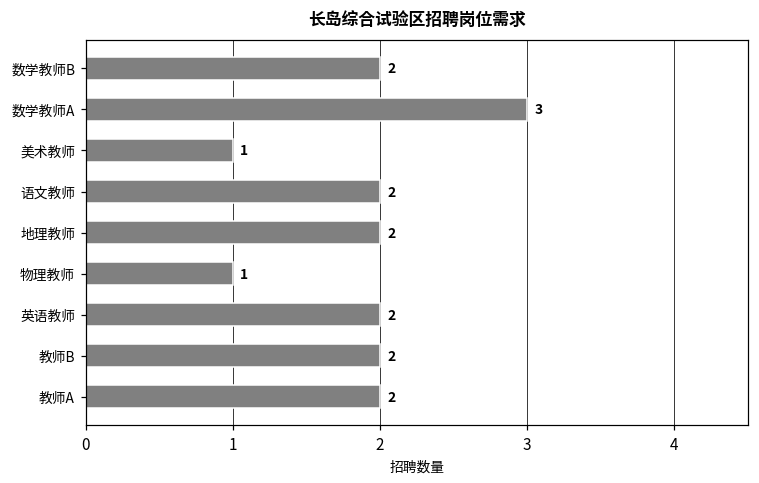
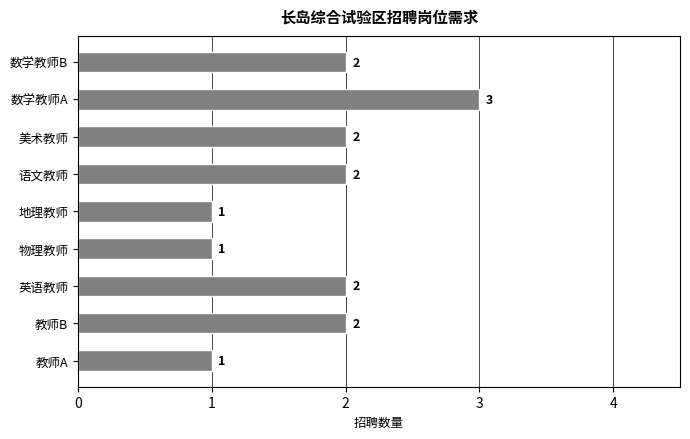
  {
    "数学教师B": 2,
    "数学教师A": 3,
-   "美术教师": 1,
+   "美术教师": 2,
    "语文教师": 2,
-   "地理教师": 2,
+   "地理教师": 1,
    "物理教师": 1,
    "英语教师": 2,
    "教师B": 2,
-   "教师A": 2
+   "教师A": 1
  }
